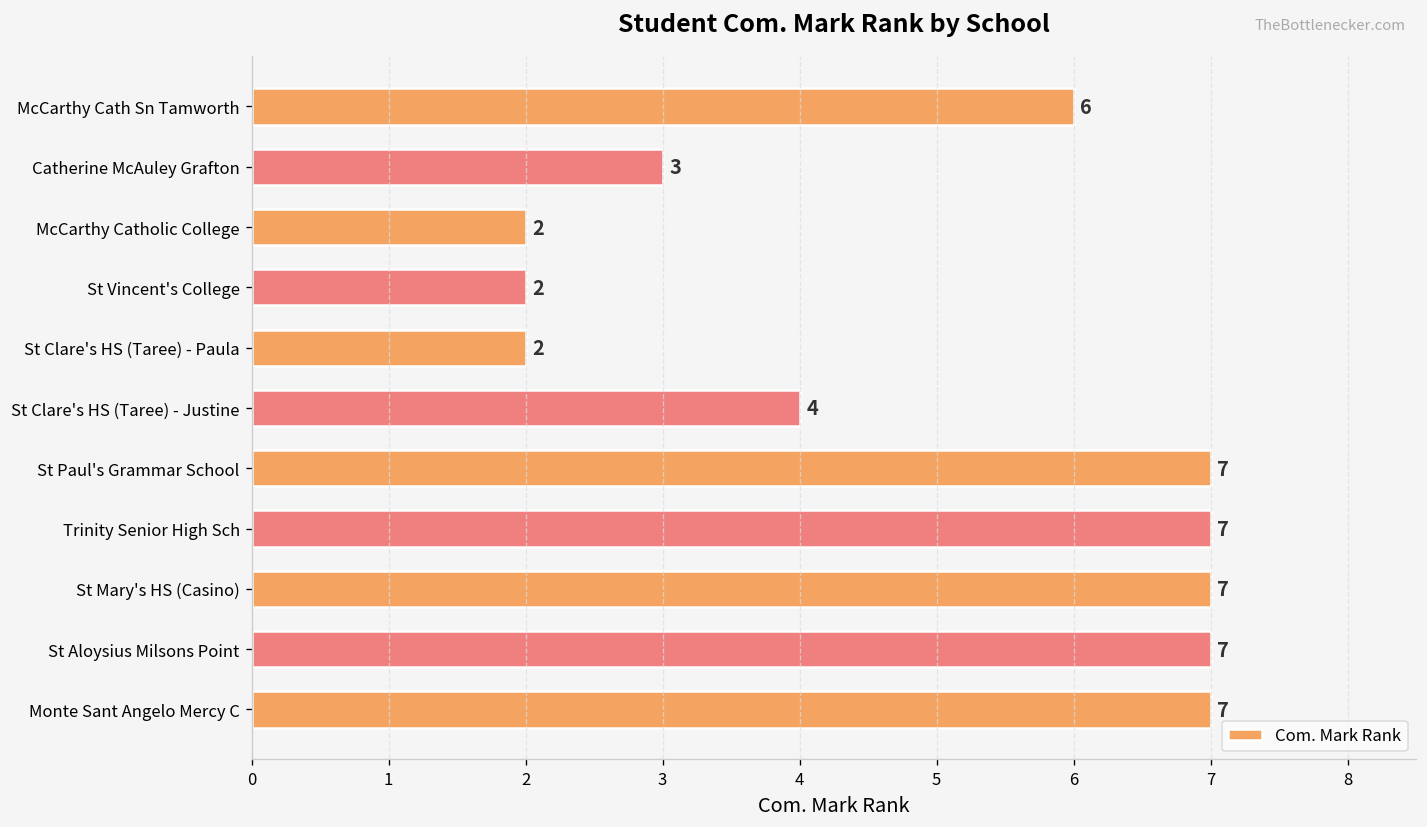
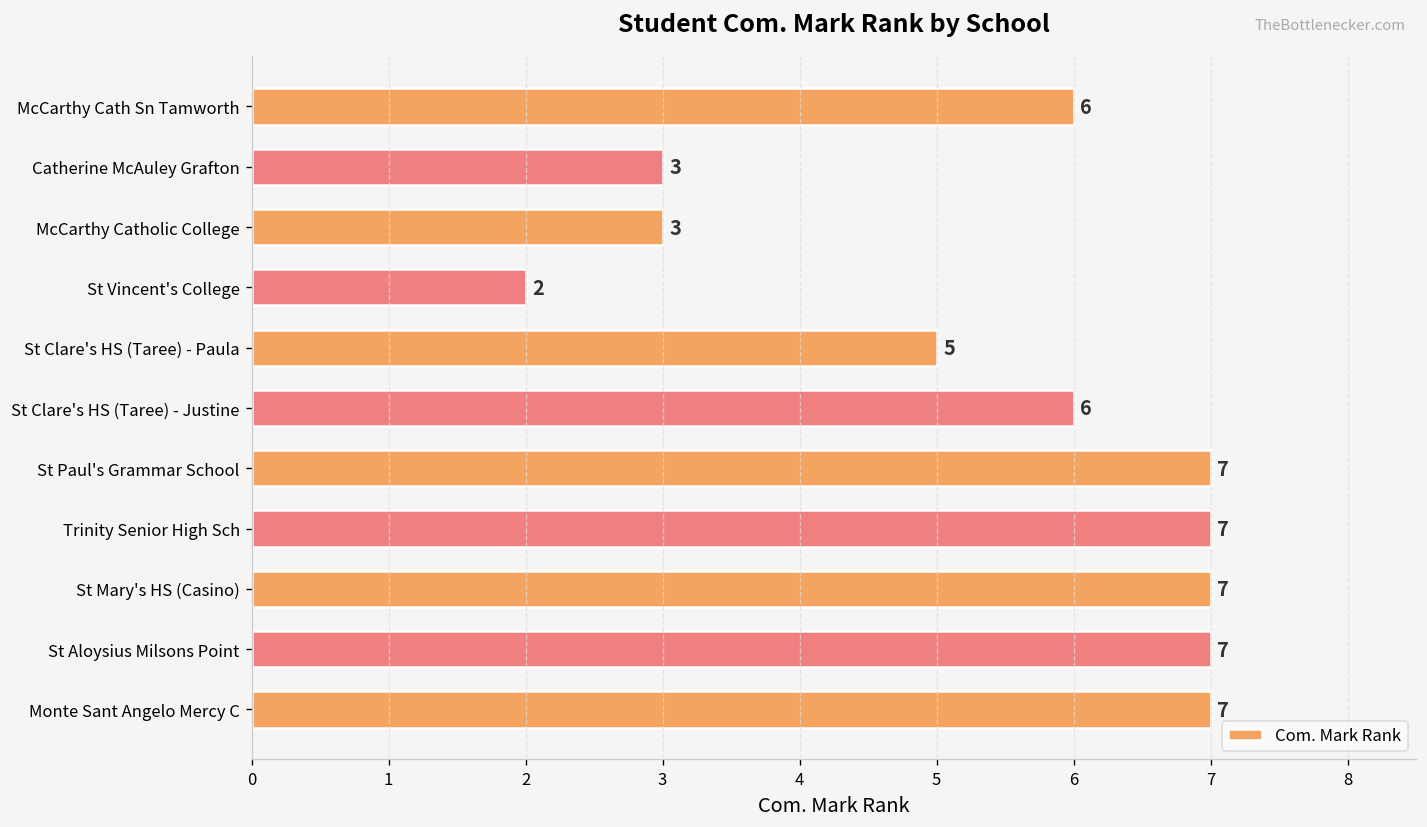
  {
    "McCarthy Cath Sn Tamworth": 6,
    "Catherine McAuley Grafton": 3,
-   "McCarthy Catholic College": 2,
+   "McCarthy Catholic College": 3,
    "St Vincent's College": 2,
-   "St Clare's HS (Taree) - Paula": 2,
-   "St Clare's HS (Taree) - Justine": 4,
+   "St Clare's HS (Taree) - Paula": 5,
+   "St Clare's HS (Taree) - Justine": 6,
    "St Paul's Grammar School": 7,
    "Trinity Senior High Sch": 7,
    "St Mary's HS (Casino)": 7,
    "St Aloysius Milsons Point": 7,
    "Monte Sant Angelo Mercy C": 7
  }
